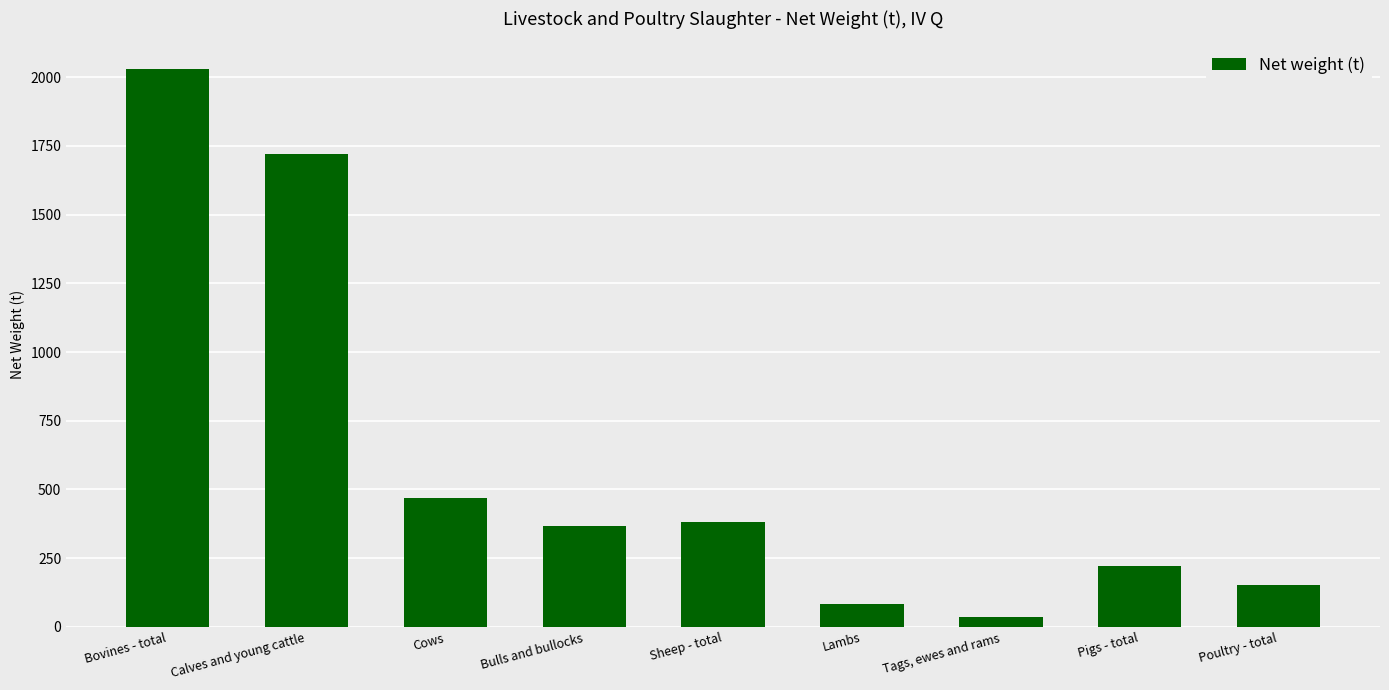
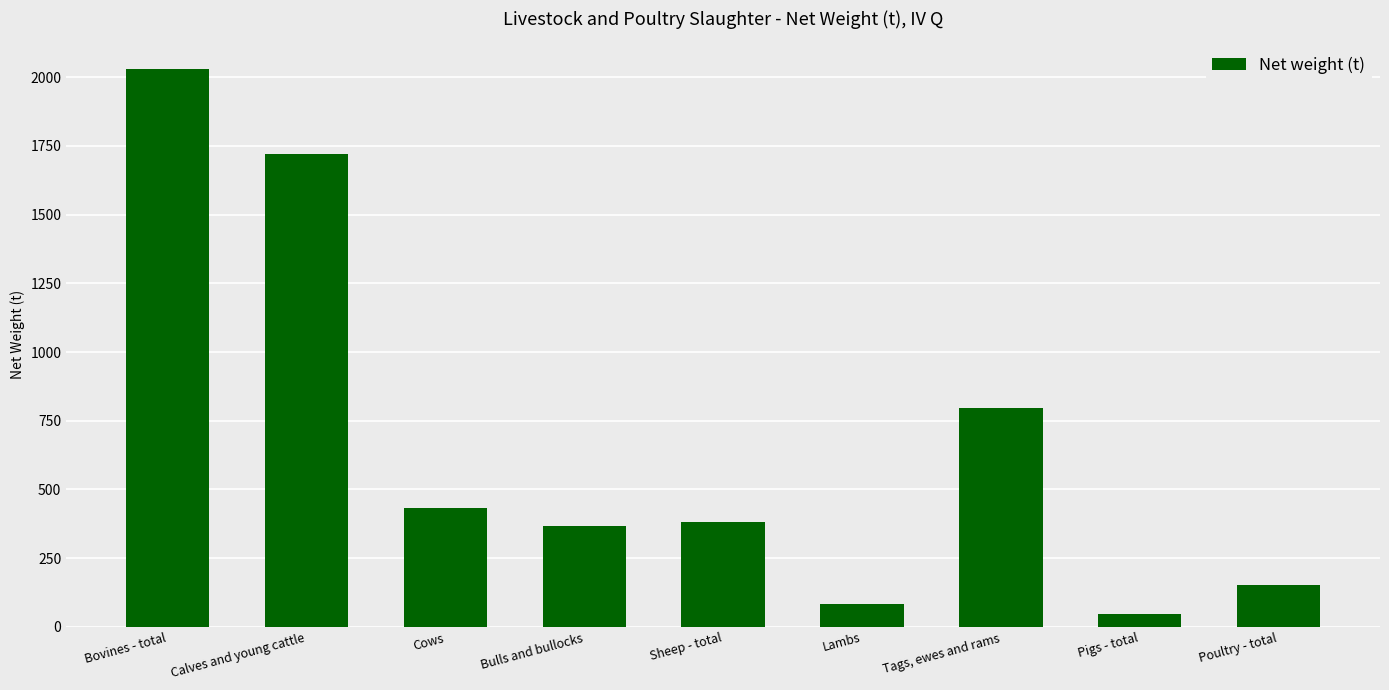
  {
    "Bovines - total": 2030,
    "Calves and young cattle": 1720,
-   "Cows": 470,
+   "Cows": 430,
    "Bulls and bullocks": 370,
    "Sheep - total": 380,
    "Lambs": 80,
-   "Tags, ewes and rams": 40,
-   "Pigs - total": 220,
+   "Tags, ewes and rams": 800,
+   "Pigs - total": 50,
    "Poultry - total": 150
  }
